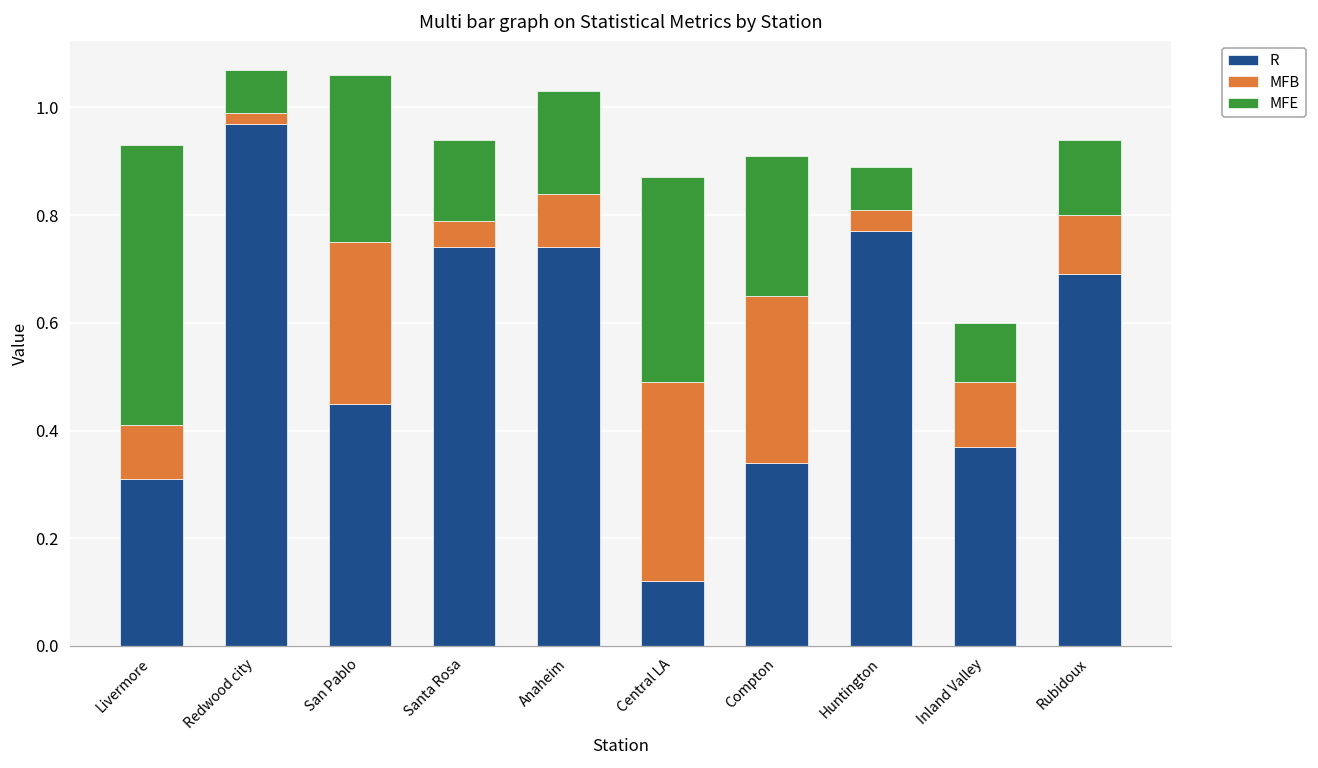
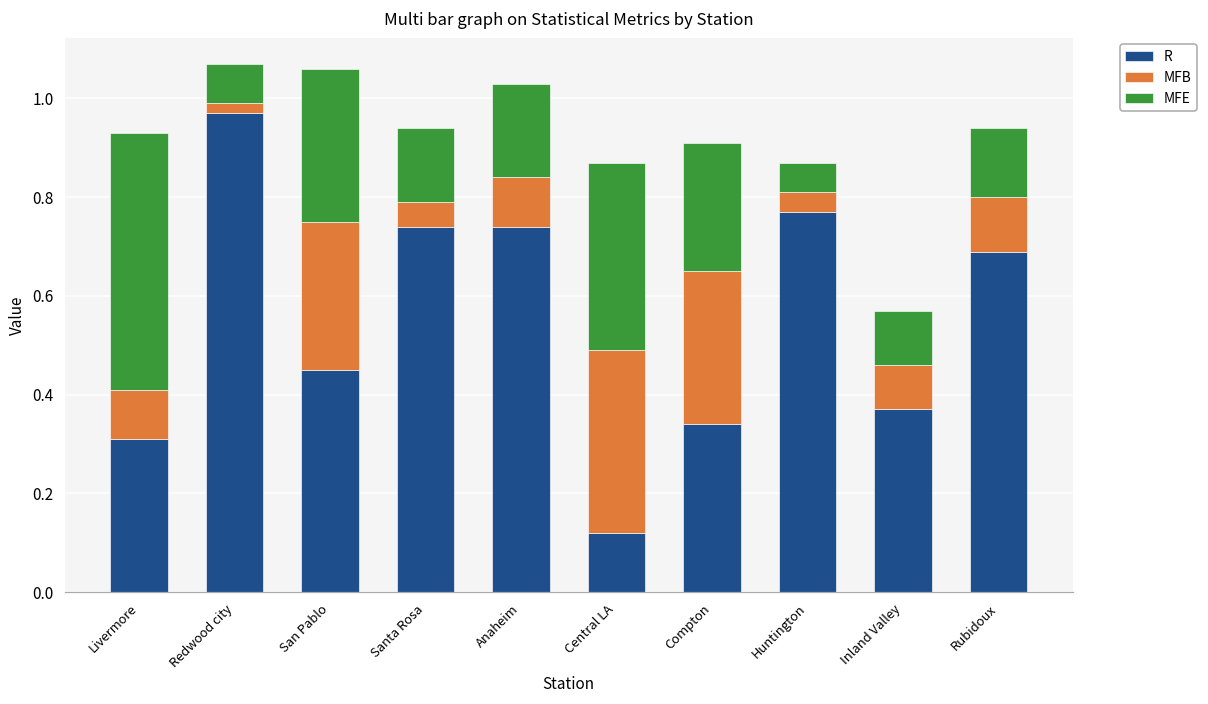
  {
    "R": {
      "Livermore": 0.31,
      "Redwood city": 0.97,
      "San Pablo": 0.45,
      "Santa Rosa": 0.74,
      "Anaheim": 0.74,
      "Central LA": 0.12,
      "Compton": 0.34,
      "Huntington": 0.77,
      "Inland Valley": 0.37,
      "Rubidoux": 0.69
    },
    "MFB": {
      "Livermore": 0.10,
      "Redwood city": 0.02,
      "San Pablo": 0.30,
      "Santa Rosa": 0.05,
      "Anaheim": 0.10,
      "Central LA": 0.37,
      "Compton": 0.31,
      "Huntington": 0.04,
-     "Inland Valley": 0.12,
+     "Inland Valley": 0.09,
      "Rubidoux": 0.11
    },
    "MFE": {
      "Livermore": 0.52,
      "Redwood city": 0.08,
      "San Pablo": 0.31,
      "Santa Rosa": 0.15,
      "Anaheim": 0.19,
      "Central LA": 0.38,
      "Compton": 0.26,
-     "Huntington": 0.08,
+     "Huntington": 0.06,
      "Inland Valley": 0.11,
      "Rubidoux": 0.14
    }
  }
